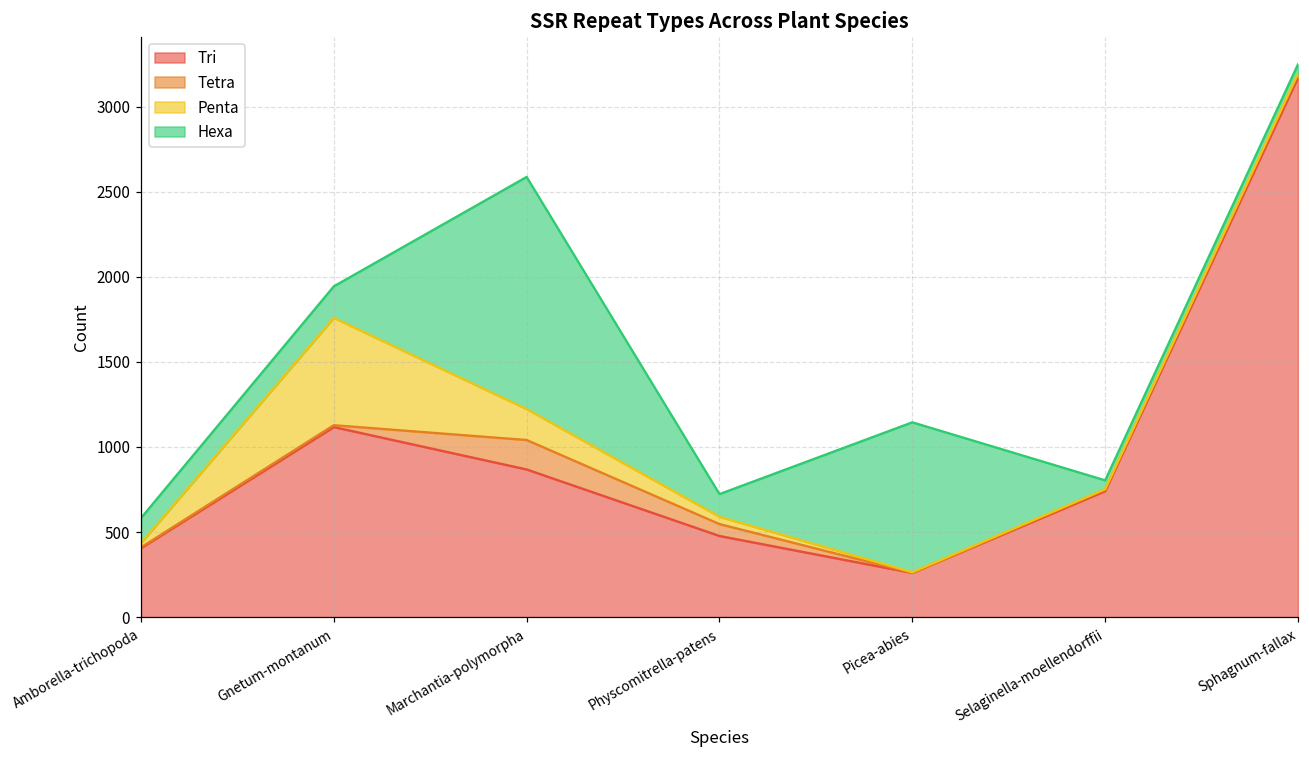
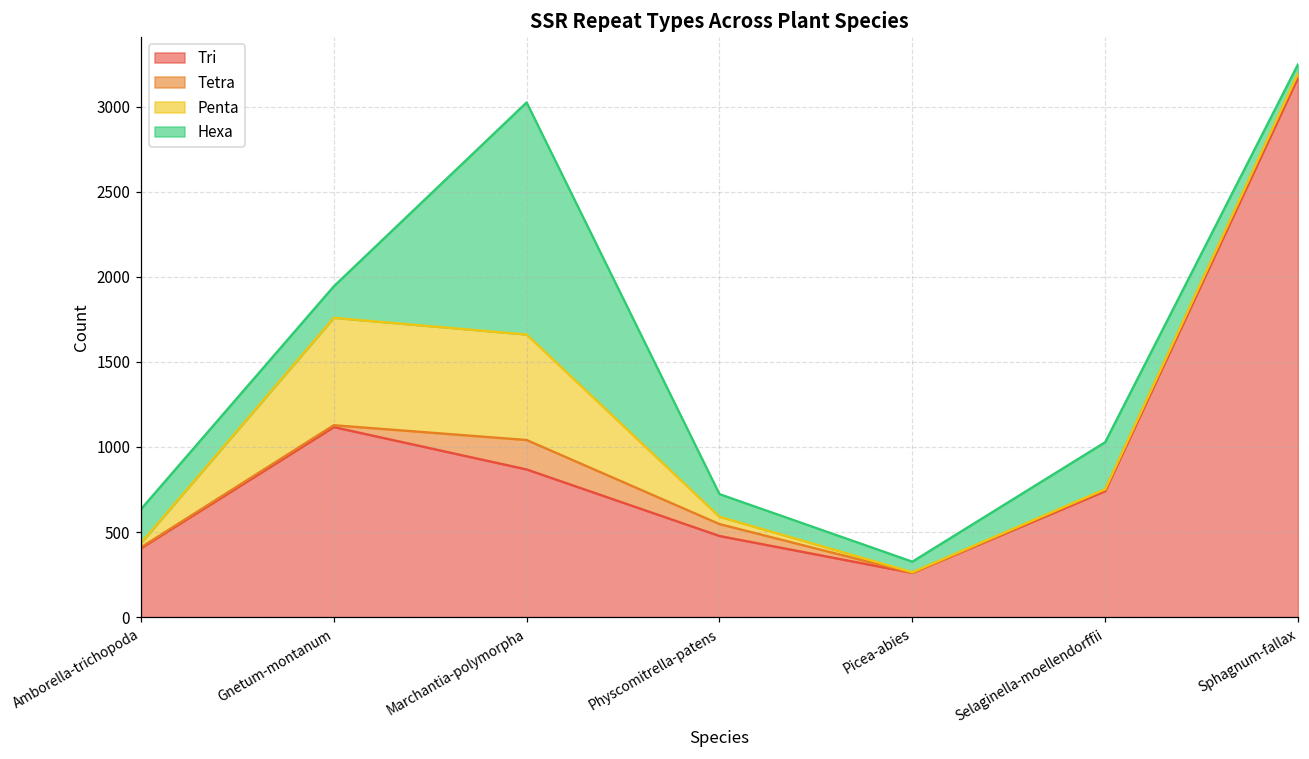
  {
    "Penta": {
      "Amborella-trichopoda": 30,
      "Gnetum-montanum": 630,
-     "Marchantia-polymorpha": 180,
+     "Marchantia-polymorpha": 620,
      "Physcomitrella-patens": 40
    },
    "Hexa": {
-     "Amborella-trichopoda": 150,
+     "Amborella-trichopoda": 200,
      "Gnetum-montanum": 190,
      "Marchantia-polymorpha": 1360,
      "Physcomitrella-patens": 130,
-     "Picea-abies": 880,
-     "Selaginella-moellendorffii": 50,
+     "Picea-abies": 60,
+     "Selaginella-moellendorffii": 280,
      "Sphagnum-fallax": 50
    }
  }
